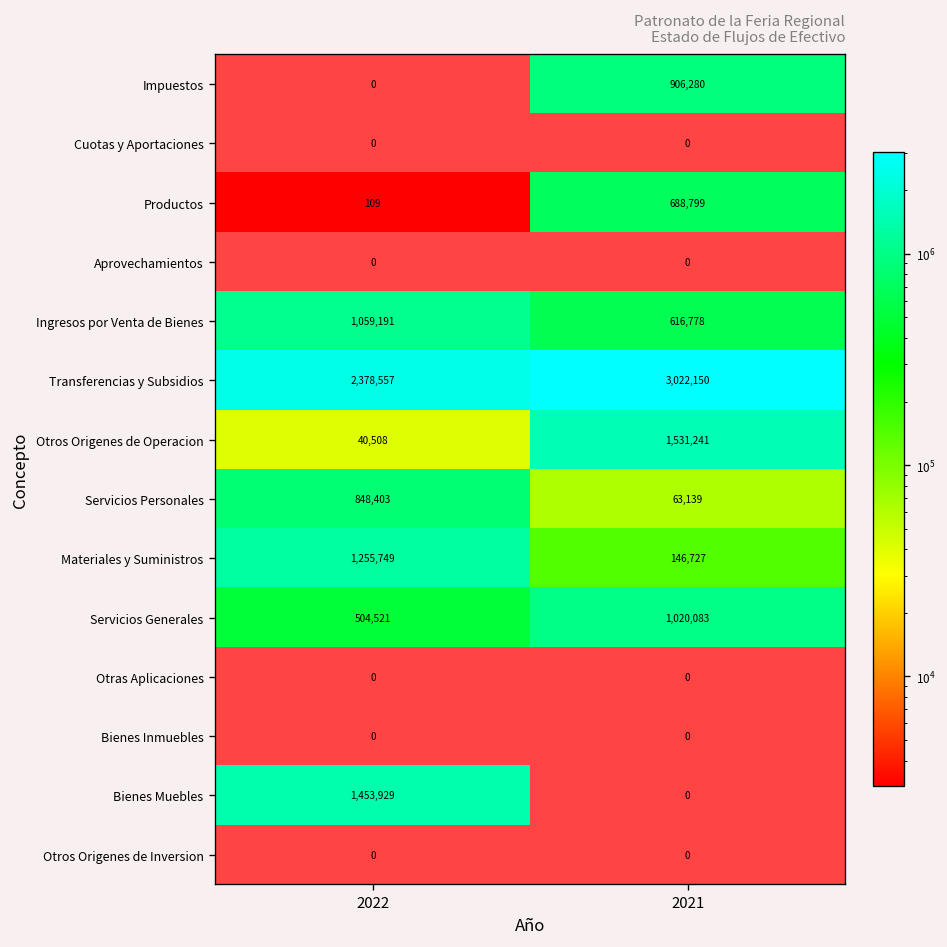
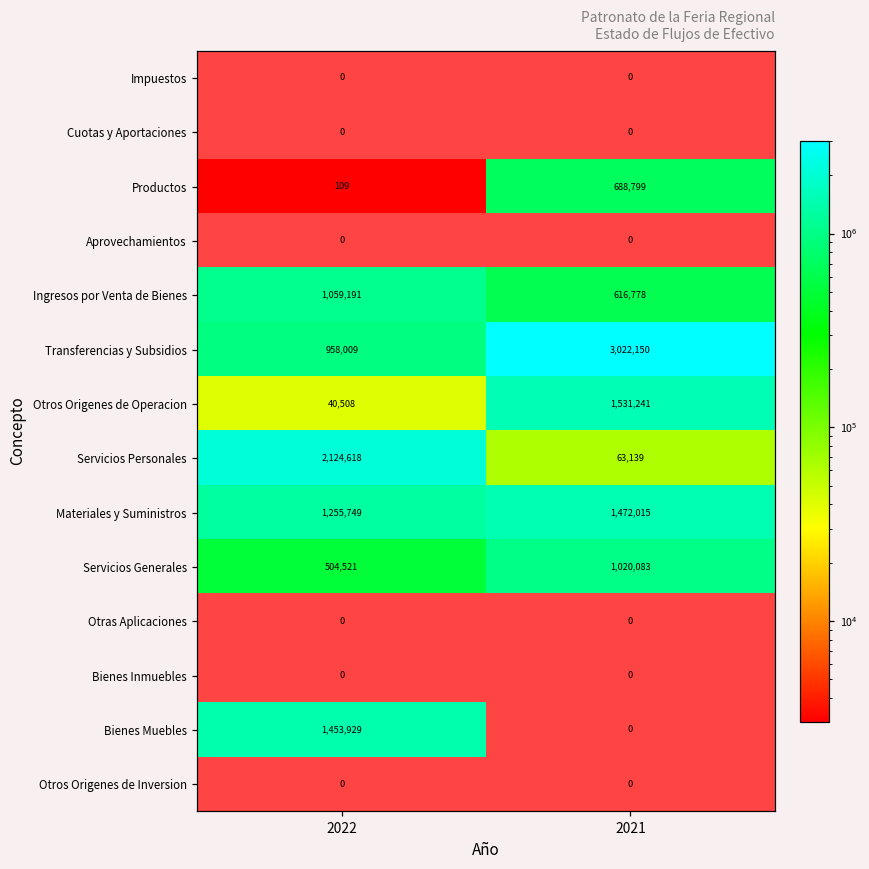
  {
    "Impuestos": {
      "2022": "0",
-     "2021": "906,280"
+     "2021": "0"
    },
    "Cuotas y Aportaciones": {
      "2022": "0",
      "2021": "0"
    },
    "Productos": {
      "2022": "109",
      "2021": "688,799"
    },
    "Aprovechamientos": {
      "2022": "0",
      "2021": "0"
    },
    "Ingresos por Venta de Bienes": {
      "2022": "1,059,191",
      "2021": "616,778"
    },
    "Transferencias y Subsidios": {
-     "2022": "2,378,557",
+     "2022": "958,009",
      "2021": "3,022,150"
    },
    "Otros Origenes de Operacion": {
      "2022": "40,508",
      "2021": "1,531,241"
    },
    "Servicios Personales": {
-     "2022": "848,403",
+     "2022": "2,124,618",
      "2021": "63,139"
    },
    "Materiales y Suministros": {
      "2022": "1,255,749",
-     "2021": "146,727"
+     "2021": "1,472,015"
    },
    "Servicios Generales": {
      "2022": "504,521",
      "2021": "1,020,083"
    },
    "Otras Aplicaciones": {
      "2022": "0",
      "2021": "0"
    },
    "Bienes Inmuebles": {
      "2022": "0",
      "2021": "0"
    },
    "Bienes Muebles": {
      "2022": "1,453,929",
      "2021": "0"
    },
    "Otros Origenes de Inversion": {
      "2022": "0",
      "2021": "0"
    }
  }
